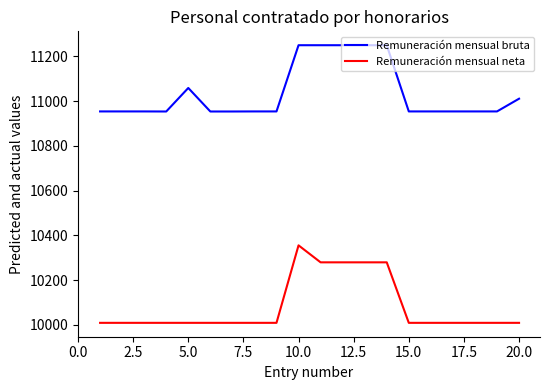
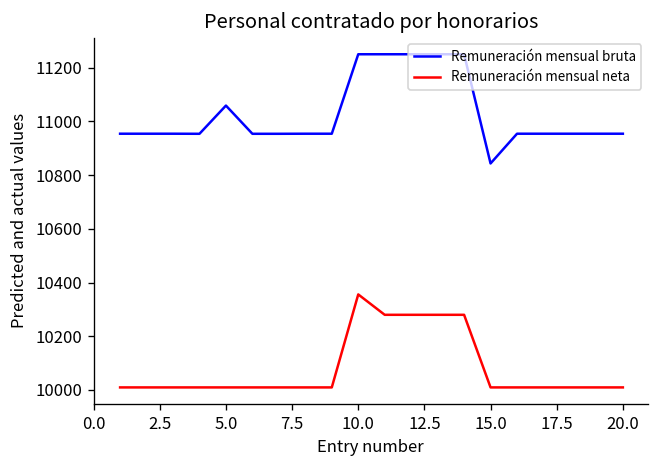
  {
    "Remuneración mensual bruta": {
      "5.0": 11060,
      "10.0": 11250,
-     "15.0": 10950,
-     "20.0": 11010
+     "15.0": 10840,
+     "20.0": 10950
    },
    "Remuneración mensual neta": {
      "5.0": 10010,
      "10.0": 10360,
      "15.0": 10010,
      "20.0": 10010
    }
  }
